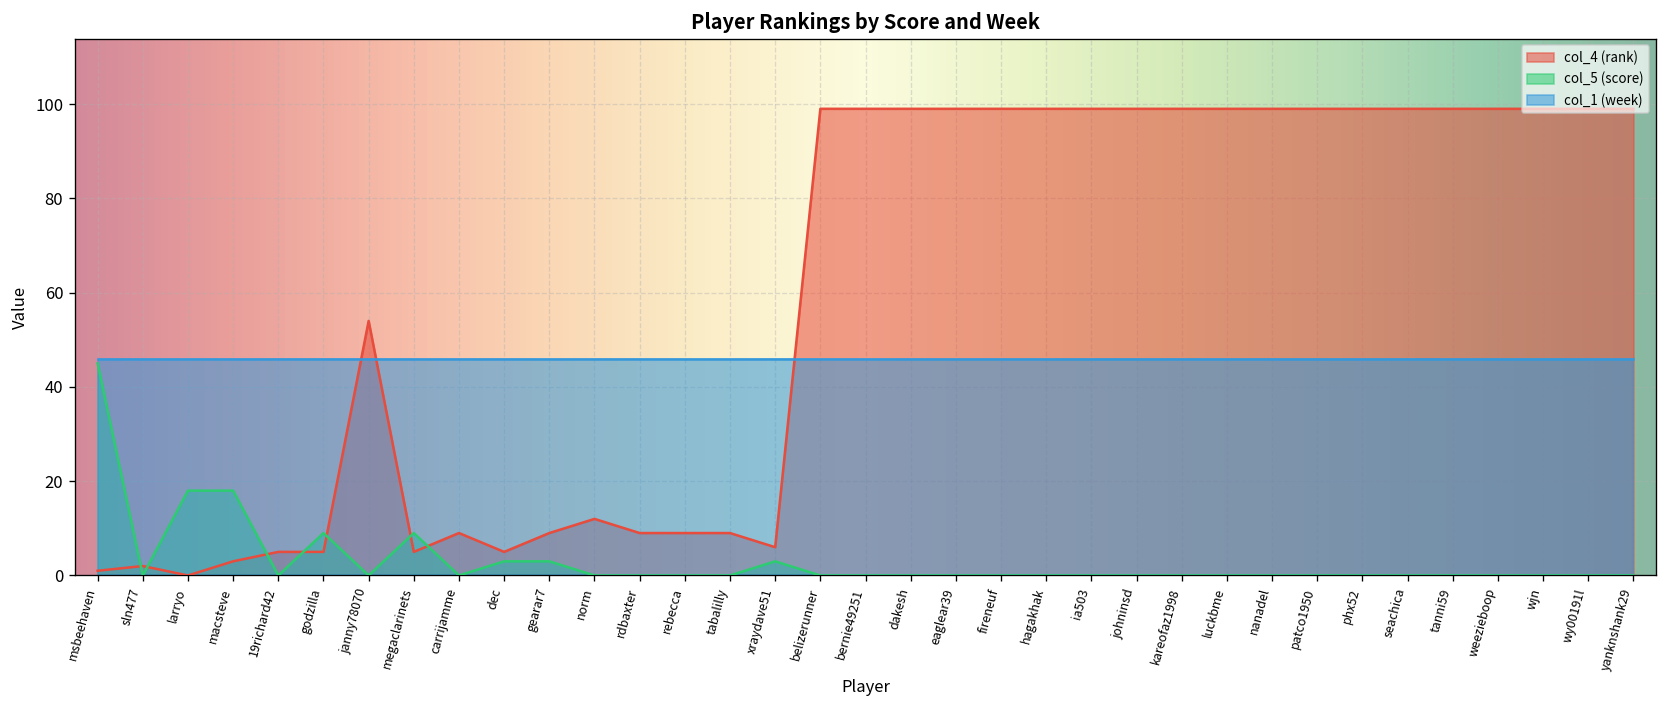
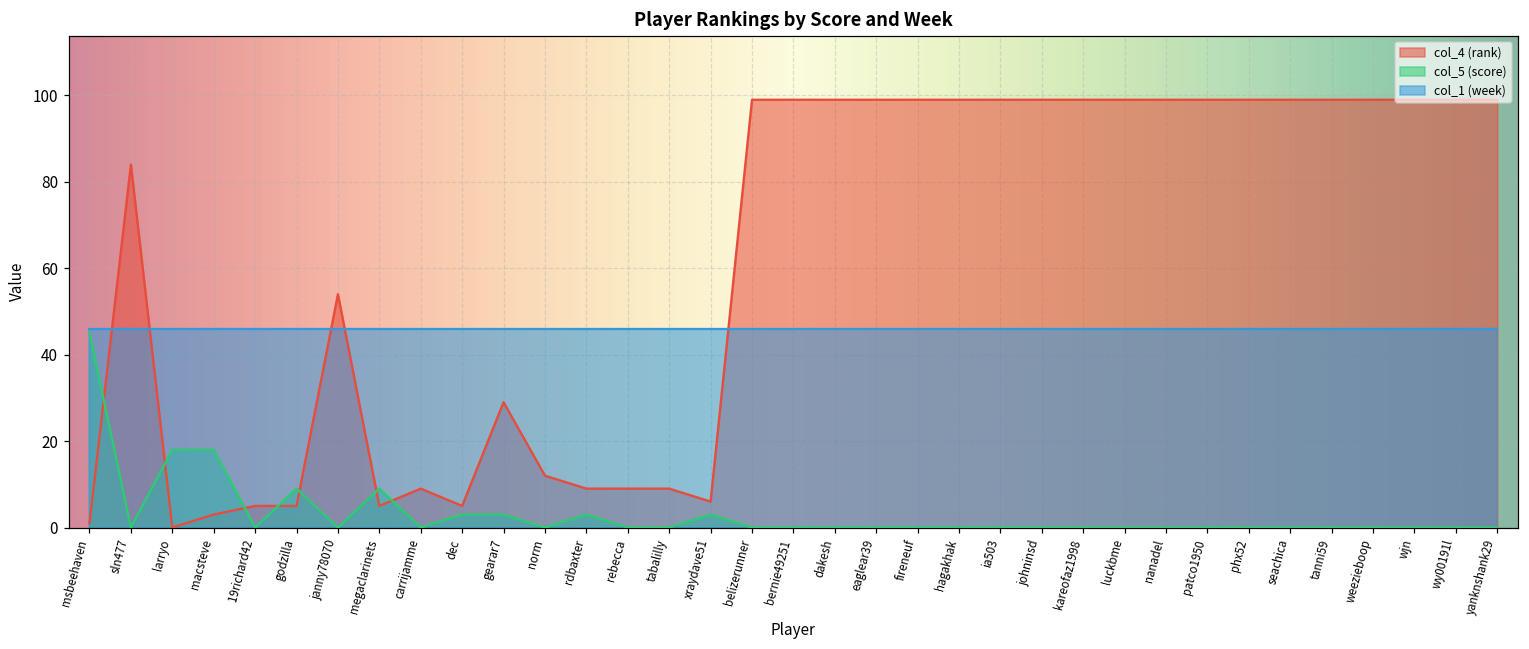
  {
    "col_4 (rank)": {
      "msbeehaven": 1,
-     "sln477": 2,
+     "sln477": 84,
      "larryo": 0,
      "macsteve": 3,
      "19richard42": 5,
      "godzilla": 5,
      "janny78070": 54,
      "megaclarinets": 5,
      "carrijamme": 9,
      "dec": 5,
-     "gearar7": 9,
+     "gearar7": 29,
      "norm": 12,
      "rdbaxter": 9,
      "rebecca": 9,
      "tabalilly": 9,
      "xraydave51": 6,
      "belizerunner": 99,
      "bernie49251": 99,
      "dakesh": 99,
      "eaglear39": 99,
      "fireneuf": 99,
      "hagakhak": 99,
      "ia503": 99,
      "johninsd": 99,
      "kareofaz1998": 99,
      "luckbme": 99,
      "nanadel": 99,
      "patco1950": 99,
      "phx52": 99,
      "seachica": 99,
      "tanni59": 99,
      "weezieboop": 99
    },
    "col_5 (score)": {
      "msbeehaven": 45,
      "sln477": 0,
      "larryo": 18,
      "macsteve": 18,
      "19richard42": 0,
      "godzilla": 9,
      "janny78070": 0,
      "megaclarinets": 9,
      "carrijamme": 0,
      "dec": 3,
      "gearar7": 3,
      "norm": 0,
-     "rdbaxter": 0,
+     "rdbaxter": 3,
      "rebecca": 0,
      "tabalilly": 0,
      "xraydave51": 3,
      "belizerunner": 0,
      "bernie49251": 0,
      "dakesh": 0,
      "eaglear39": 0,
      "fireneuf": 0,
      "hagakhak": 0,
      "ia503": 0,
      "johninsd": 0,
      "kareofaz1998": 0,
      "luckbme": 0,
      "nanadel": 0,
      "patco1950": 0,
      "phx52": 0,
      "seachica": 0,
      "tanni59": 0,
      "weezieboop": 0,
      "wjn": 0,
      "wy00191l": 0,
      "yanknshank29": 0
    },
    "col_1 (week)": {
      "msbeehaven": 46,
      "sln477": 46,
      "larryo": 46,
      "macsteve": 46,
      "19richard42": 46,
      "godzilla": 46,
      "janny78070": 46,
      "megaclarinets": 46,
      "carrijamme": 46,
      "dec": 46,
      "gearar7": 46,
      "norm": 46,
      "rdbaxter": 46,
      "rebecca": 46,
      "tabalilly": 46,
      "xraydave51": 46,
      "belizerunner": 46,
      "bernie49251": 46,
      "dakesh": 46,
      "eaglear39": 46,
      "fireneuf": 46,
      "hagakhak": 46,
      "ia503": 46,
      "johninsd": 46,
      "kareofaz1998": 46,
      "luckbme": 46,
      "nanadel": 46,
      "patco1950": 46,
      "phx52": 46,
      "seachica": 46,
      "tanni59": 46,
      "weezieboop": 46,
      "wjn": 46,
      "wy00191l": 46,
      "yanknshank29": 46
    }
  }
